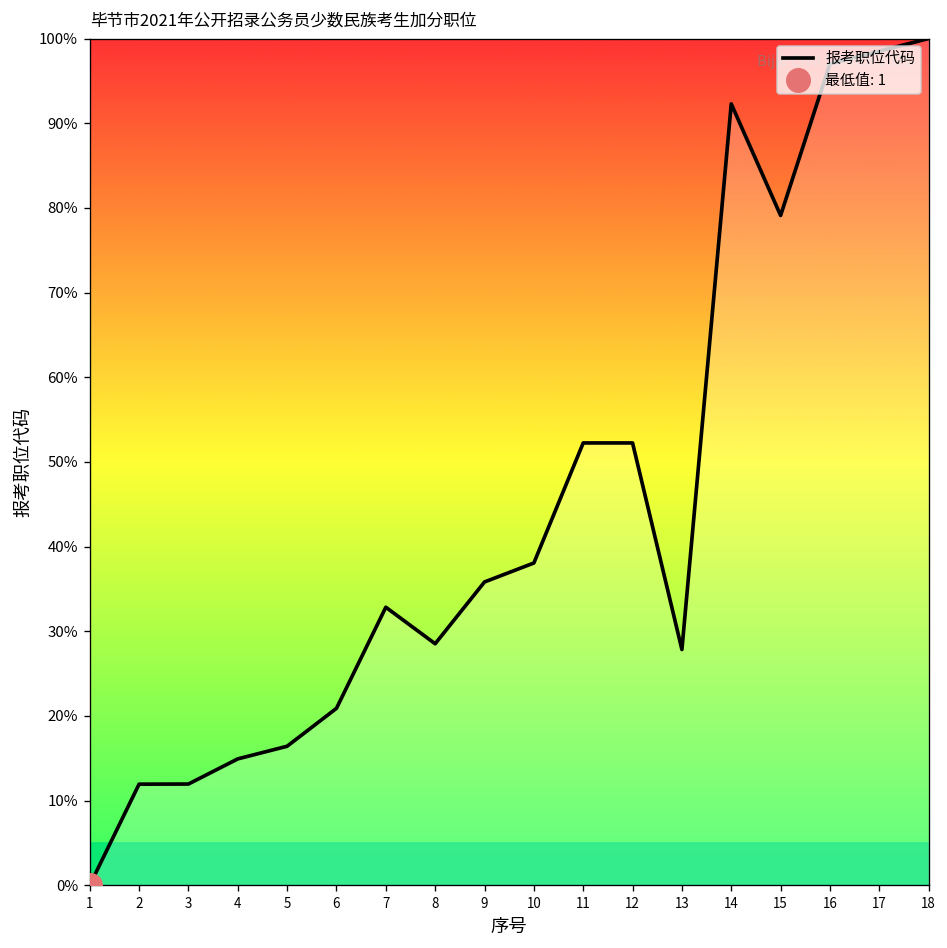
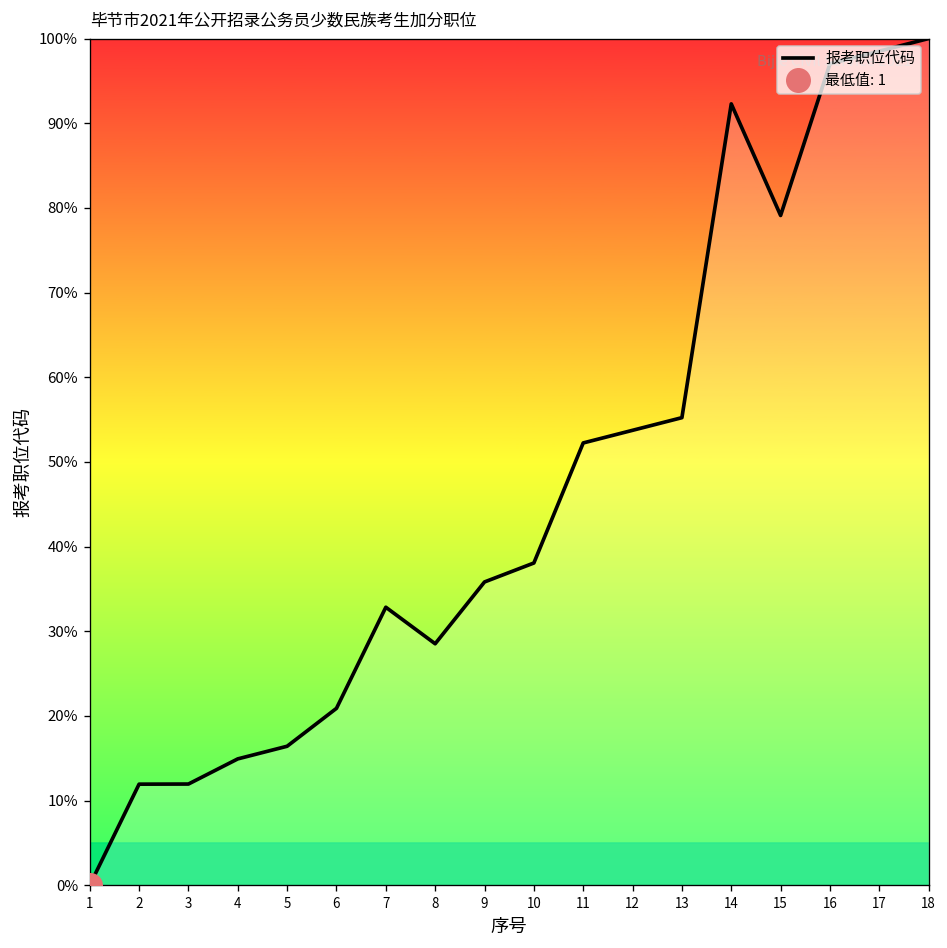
  {
    "报考职位代码": {
      "2": "12%",
      "3": "12%",
      "4": "15%",
      "5": "16%",
      "6": "21%",
      "7": "33%",
      "8": "29%",
      "9": "36%",
      "10": "38%",
      "11": "52%",
-     "12": "52%",
-     "13": "28%",
+     "12": "54%",
+     "13": "55%",
      "14": "92%",
      "15": "79%",
      "18": "100%"
    }
  }
